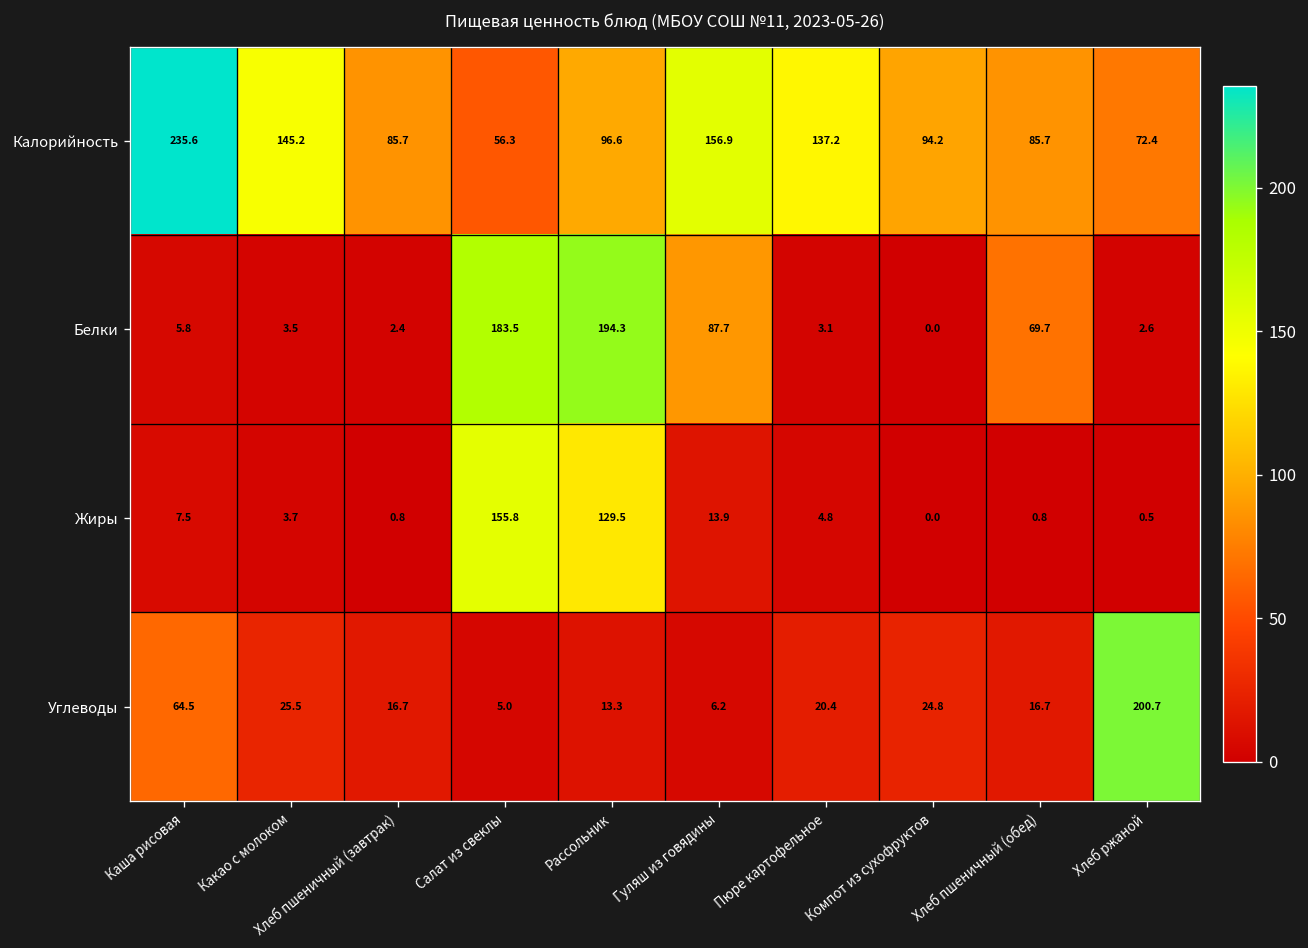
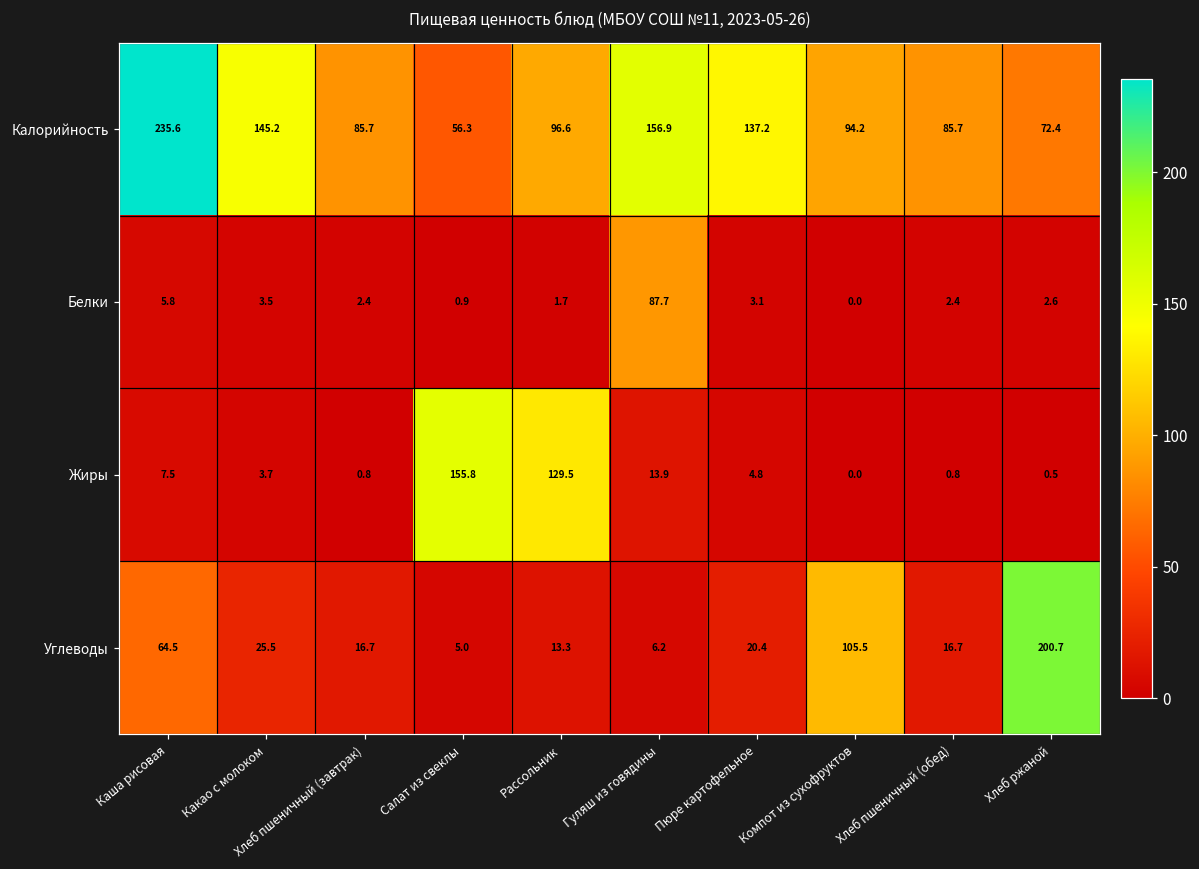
  {
    "Калорийность": {
      "Каша рисовая": 235.6,
      "Какао с молоком": 145.2,
      "Хлеб пшеничный (завтрак)": 85.7,
      "Салат из свеклы": 56.3,
      "Рассольник": 96.6,
      "Гуляш из говядины": 156.9,
      "Пюре картофельное": 137.2,
      "Компот из сухофруктов": 94.2,
      "Хлеб пшеничный (обед)": 85.7,
      "Хлеб ржаной": 72.4
    },
    "Белки": {
      "Каша рисовая": 5.8,
      "Какао с молоком": 3.5,
      "Хлеб пшеничный (завтрак)": 2.4,
-     "Салат из свеклы": 183.5,
-     "Рассольник": 194.3,
+     "Салат из свеклы": 0.9,
+     "Рассольник": 1.7,
      "Гуляш из говядины": 87.7,
      "Пюре картофельное": 3.1,
      "Компот из сухофруктов": 0.0,
-     "Хлеб пшеничный (обед)": 69.7,
+     "Хлеб пшеничный (обед)": 2.4,
      "Хлеб ржаной": 2.6
    },
    "Жиры": {
      "Каша рисовая": 7.5,
      "Какао с молоком": 3.7,
      "Хлеб пшеничный (завтрак)": 0.8,
      "Салат из свеклы": 155.8,
      "Рассольник": 129.5,
      "Гуляш из говядины": 13.9,
      "Пюре картофельное": 4.8,
      "Компот из сухофруктов": 0.0,
      "Хлеб пшеничный (обед)": 0.8,
      "Хлеб ржаной": 0.5
    },
    "Углеводы": {
      "Каша рисовая": 64.5,
      "Какао с молоком": 25.5,
      "Хлеб пшеничный (завтрак)": 16.7,
      "Салат из свеклы": 5.0,
      "Рассольник": 13.3,
      "Гуляш из говядины": 6.2,
      "Пюре картофельное": 20.4,
-     "Компот из сухофруктов": 24.8,
+     "Компот из сухофруктов": 105.5,
      "Хлеб пшеничный (обед)": 16.7,
      "Хлеб ржаной": 200.7
    }
  }
